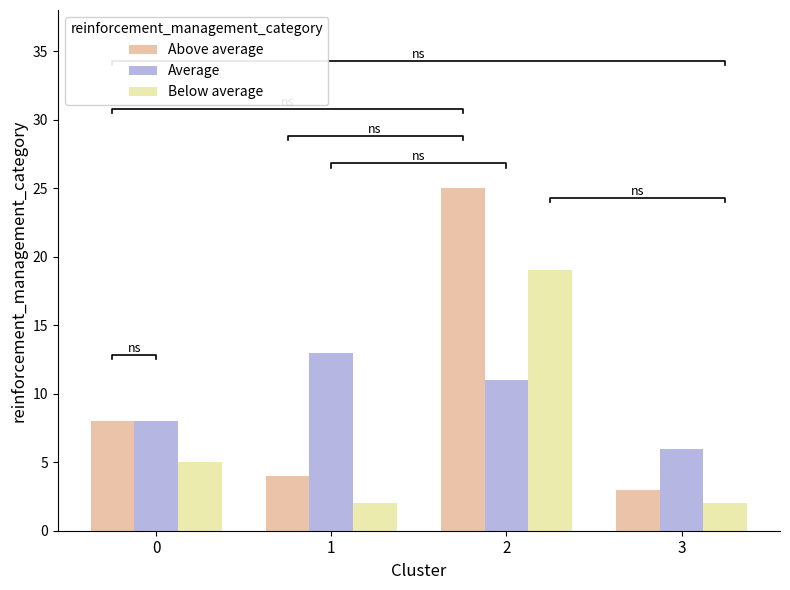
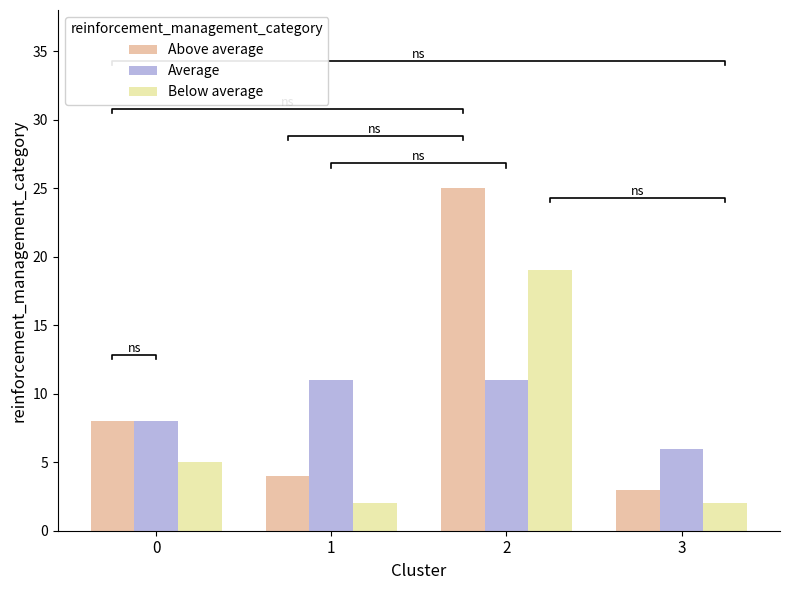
  {
    "Average": {
      "0": 8,
-     "1": 13,
+     "1": 11,
      "2": 11,
      "3": 6
    }
  }
